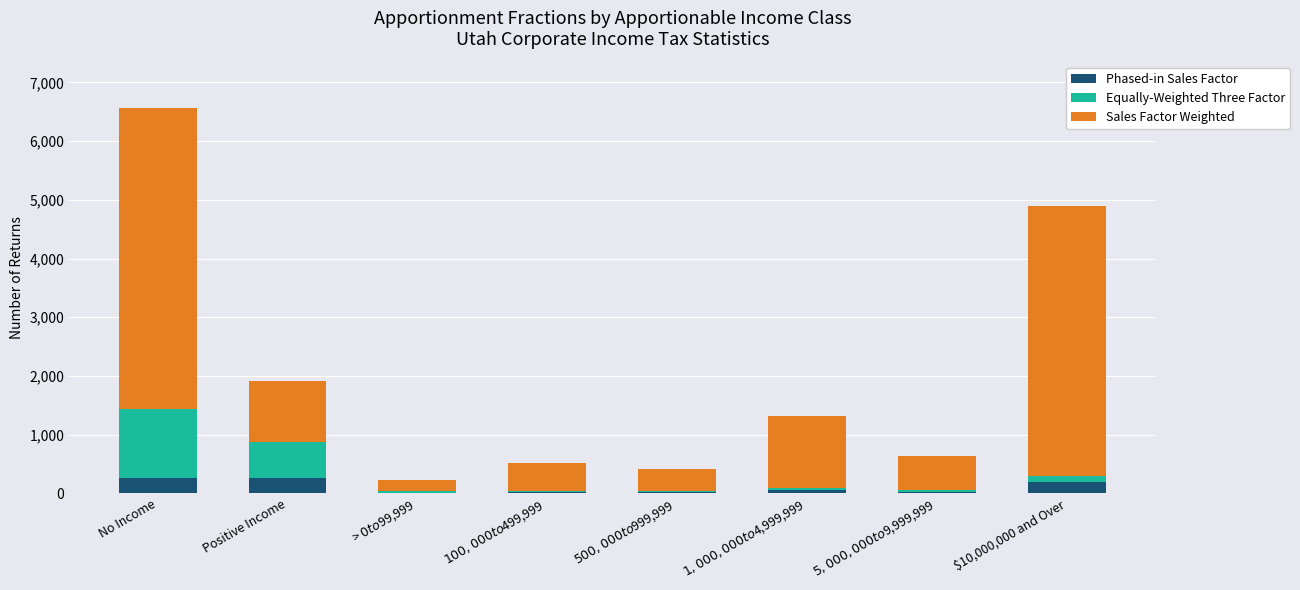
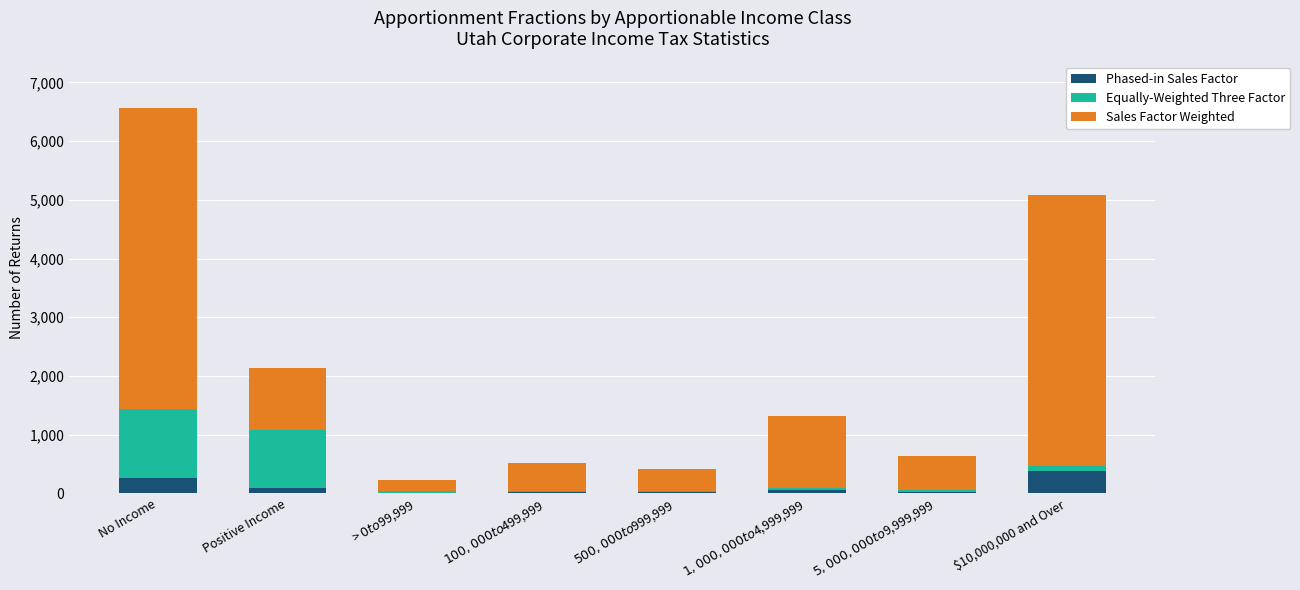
  {
    "Phased-in Sales Factor": {
      "No Income": "300",
-     "Positive Income": "300",
-     "$10,000,000 and Over": "200"
+     "Positive Income": "100",
+     "$10,000,000 and Over": "400"
    },
    "Equally-Weighted Three Factor": {
      "No Income": "1,200",
-     "Positive Income": "600",
+     "Positive Income": "1,000",
      "$10,000,000 and Over": "100"
    },
    "Sales Factor Weighted": {
      "No Income": "5,100",
      "Positive Income": "1,000",
      "$10,000,000 and Over": "4,600"
    }
  }
